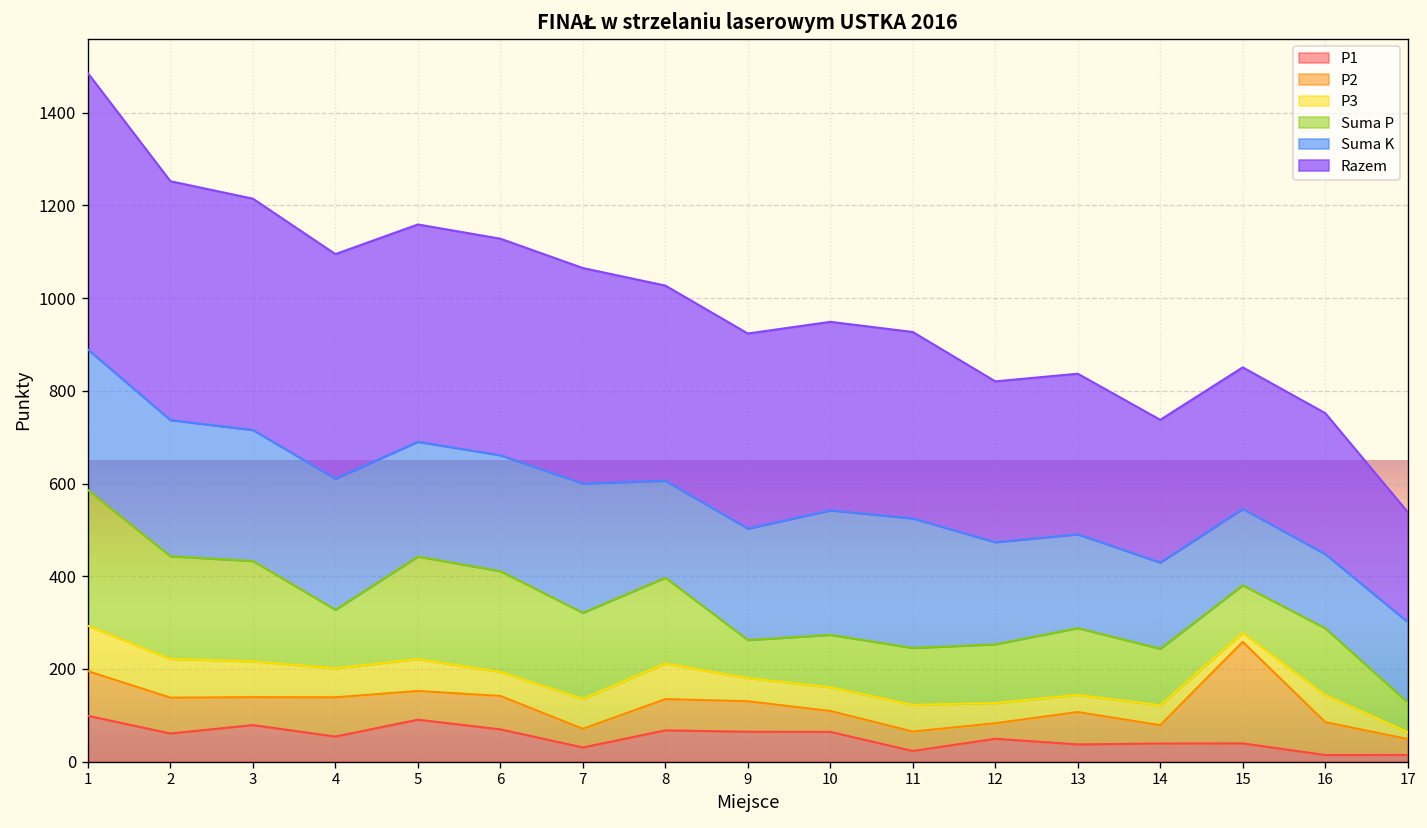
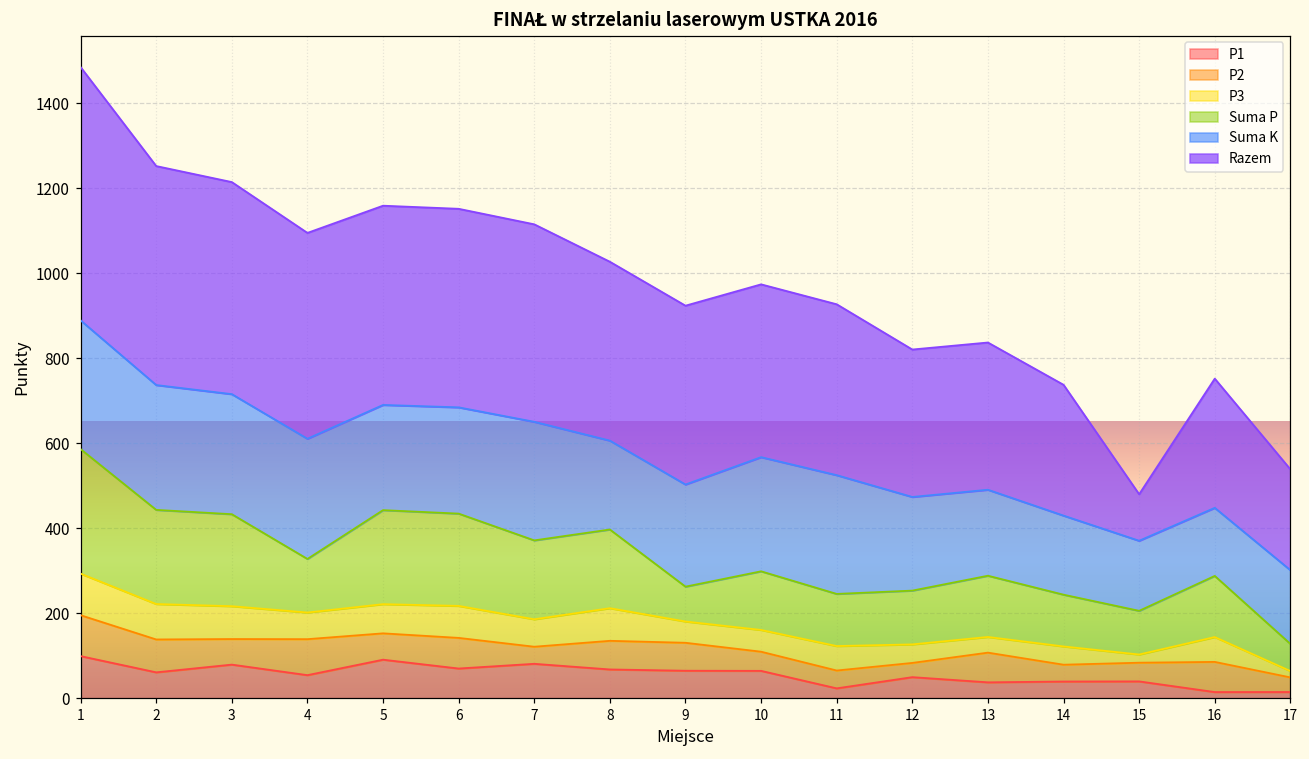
  {
    "P1": {
      "1": 100,
      "2": 60,
      "3": 80,
      "4": 50,
      "5": 90,
      "6": 70,
-     "7": 30,
+     "7": 80,
      "8": 70,
      "9": 60,
      "10": 60,
      "11": 20,
      "12": 50,
      "13": 40,
      "14": 40,
      "15": 40,
      "16": 10,
      "17": 10
    },
    "P2": {
      "1": 100,
      "2": 80,
      "3": 60,
      "4": 80,
      "5": 60,
      "6": 70,
      "7": 40,
      "8": 70,
      "9": 70,
      "10": 50,
      "11": 40,
      "12": 30,
      "13": 70,
      "14": 40,
-     "15": 220,
+     "15": 40,
      "16": 70,
      "17": 30
    },
    "P3": {
      "1": 100,
      "2": 80,
      "3": 80,
      "4": 60,
      "5": 70,
-     "6": 50,
+     "6": 80,
      "7": 60,
      "8": 80,
      "9": 50,
      "10": 50,
      "11": 60,
      "12": 40,
      "13": 40,
      "14": 40,
      "15": 20,
      "16": 60,
      "17": 20
    },
    "Suma P": {
      "1": 290,
      "2": 220,
      "3": 220,
      "4": 130,
      "5": 220,
      "6": 220,
      "7": 190,
      "8": 190,
      "9": 80,
-     "10": 110,
+     "10": 140,
      "11": 120,
      "12": 130,
      "13": 140,
      "14": 120,
      "15": 100,
      "16": 140,
      "17": 60
    },
    "Suma K": {
      "1": 300,
      "2": 290,
      "3": 280,
      "4": 280,
      "5": 250,
      "6": 250,
      "7": 280,
      "8": 210,
      "9": 240,
      "10": 270,
      "11": 280,
      "12": 220,
      "13": 200,
      "14": 190,
      "15": 160,
      "16": 160,
      "17": 170
    },
    "Razem": {
      "1": 600,
      "2": 520,
      "3": 500,
      "4": 480,
      "5": 470,
      "6": 470,
      "7": 460,
      "8": 420,
      "9": 420,
      "10": 410,
      "11": 400,
      "12": 350,
      "13": 350,
      "14": 310,
-     "15": 310,
+     "15": 110,
      "16": 300,
      "17": 240
    }
  }
